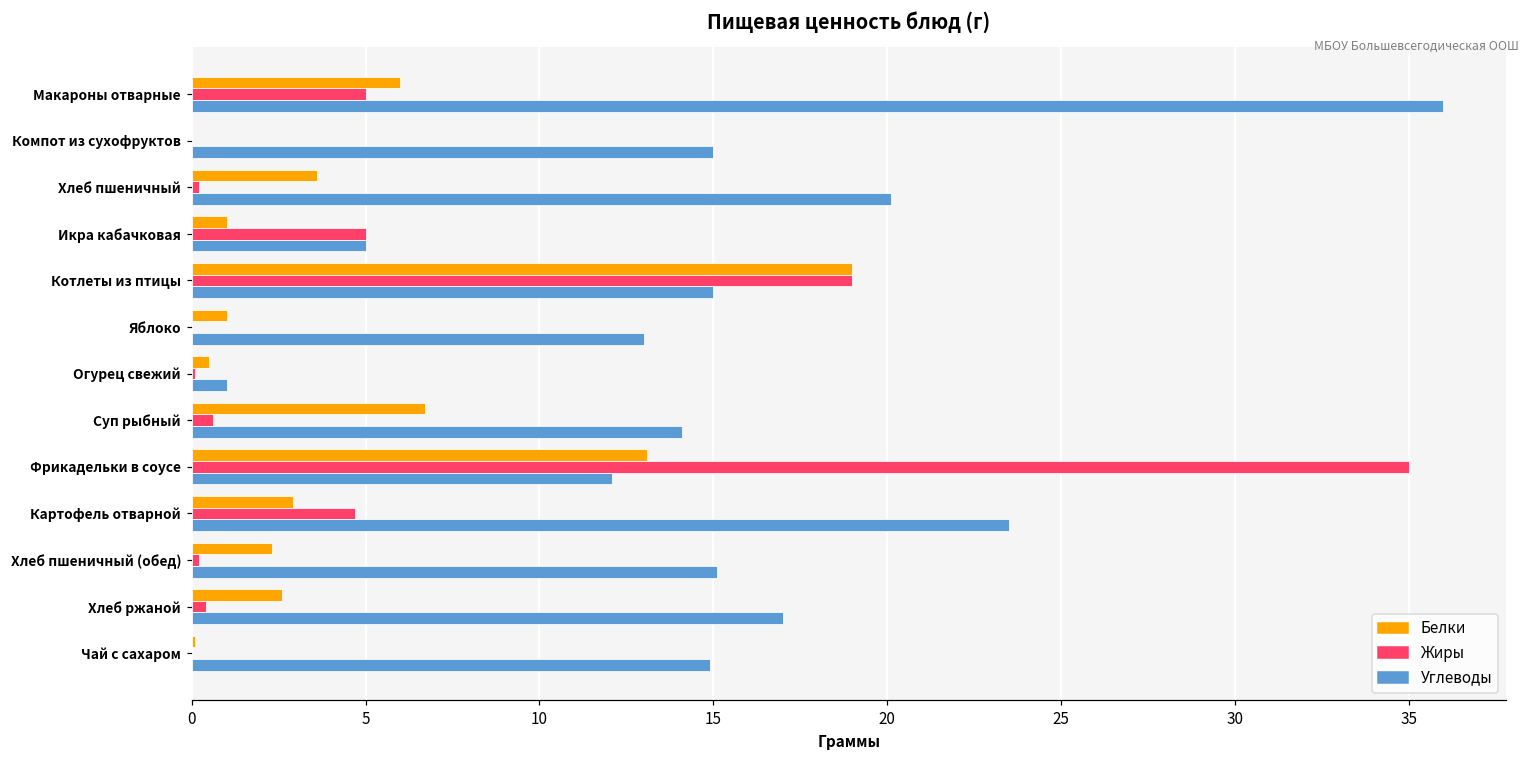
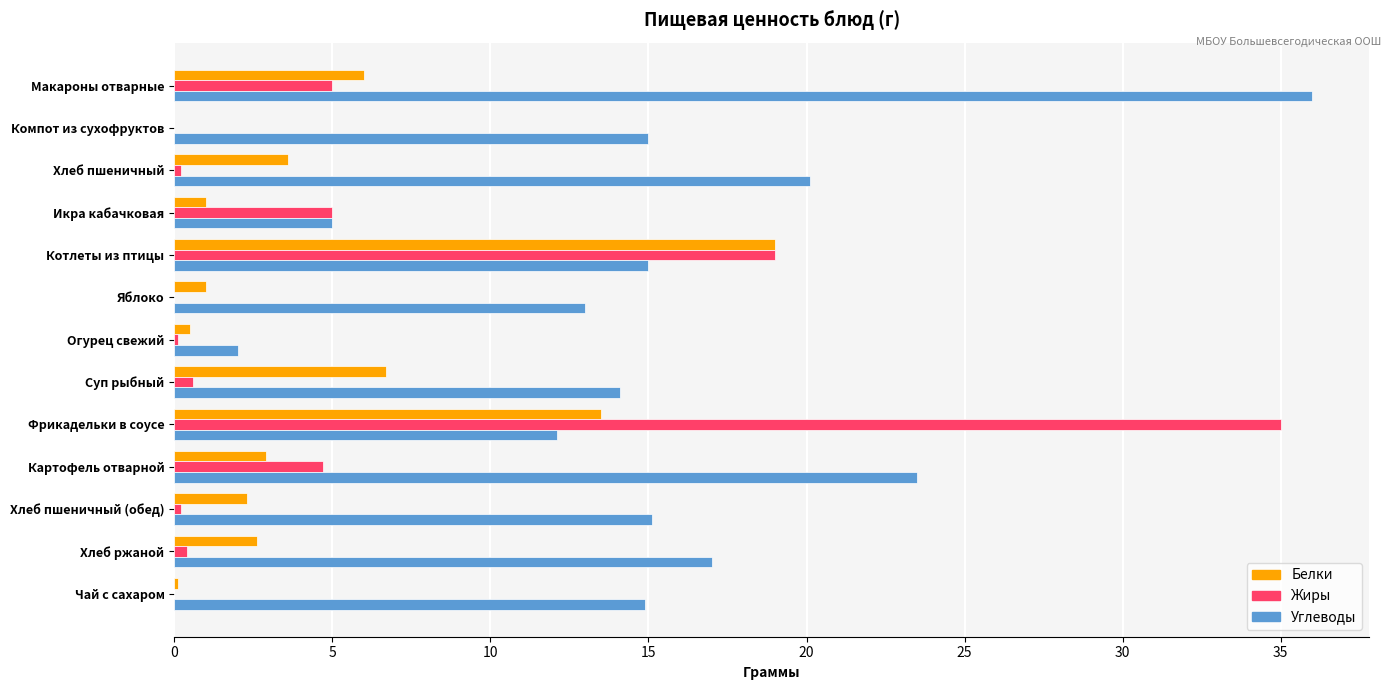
  {
    "Белки": {
      "Макароны отварные": 6.0,
      "Компот из сухофруктов": 0.0,
      "Хлеб пшеничный": 3.6,
      "Икра кабачковая": 1.0,
      "Котлеты из птицы": 19.0,
      "Яблоко": 1.0,
      "Огурец свежий": 0.5,
      "Суп рыбный": 6.7,
-     "Фрикадельки в соусе": 13.1,
+     "Фрикадельки в соусе": 13.5,
      "Картофель отварной": 2.9,
      "Хлеб пшеничный (обед)": 2.3,
      "Хлеб ржаной": 2.6,
      "Чай с сахаром": 0.1
    },
    "Жиры": {
      "Макароны отварные": 5.0,
      "Компот из сухофруктов": 0.0,
      "Хлеб пшеничный": 0.2,
      "Икра кабачковая": 5.0,
      "Котлеты из птицы": 19.0,
      "Яблоко": 0.0,
      "Огурец свежий": 0.1,
      "Суп рыбный": 0.6,
      "Фрикадельки в соусе": 35.0,
      "Картофель отварной": 4.7,
      "Хлеб пшеничный (обед)": 0.2,
      "Хлеб ржаной": 0.4,
      "Чай с сахаром": 0.0
    },
    "Углеводы": {
      "Макароны отварные": 36,
      "Компот из сухофруктов": 15,
      "Хлеб пшеничный": 20.1,
      "Икра кабачковая": 5,
      "Котлеты из птицы": 15,
      "Яблоко": 13,
-     "Огурец свежий": 1,
+     "Огурец свежий": 2,
      "Суп рыбный": 14.1,
      "Фрикадельки в соусе": 12.1,
      "Картофель отварной": 23.5,
      "Хлеб пшеничный (обед)": 15.1,
      "Хлеб ржаной": 17,
      "Чай с сахаром": 14.9
    }
  }
